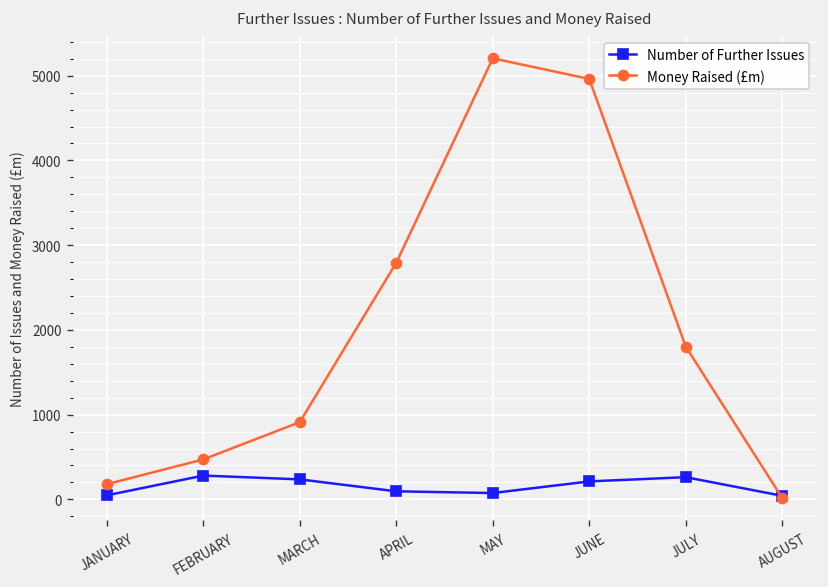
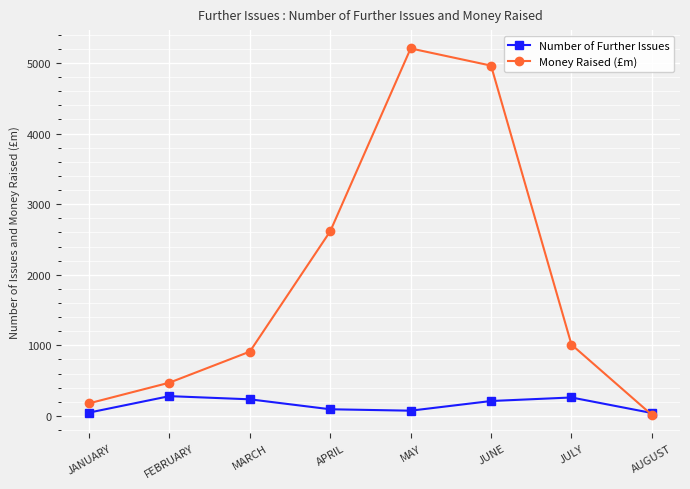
  {
    "Number of Further Issues": {
      "JANUARY": 0,
      "FEBRUARY": 300,
      "MARCH": 200,
      "APRIL": 100,
      "MAY": 100,
      "JUNE": 200,
      "JULY": 300
    },
    "Money Raised (£m)": {
      "JANUARY": 200,
      "FEBRUARY": 500,
      "MARCH": 900,
-     "APRIL": 2800,
+     "APRIL": 2600,
      "MAY": 5200,
      "JUNE": 5000,
-     "JULY": 1800
+     "JULY": 1000
    }
  }
